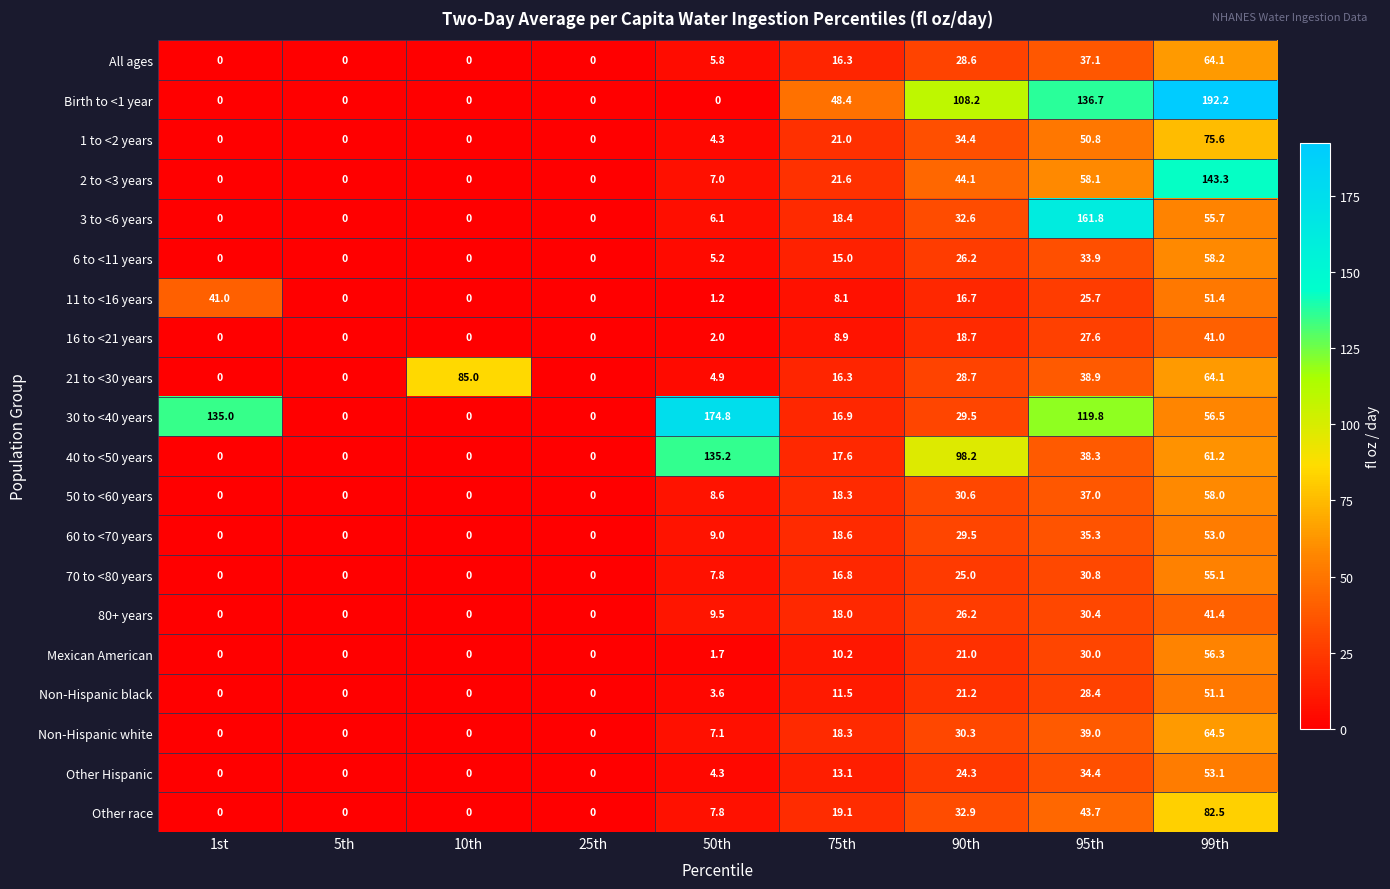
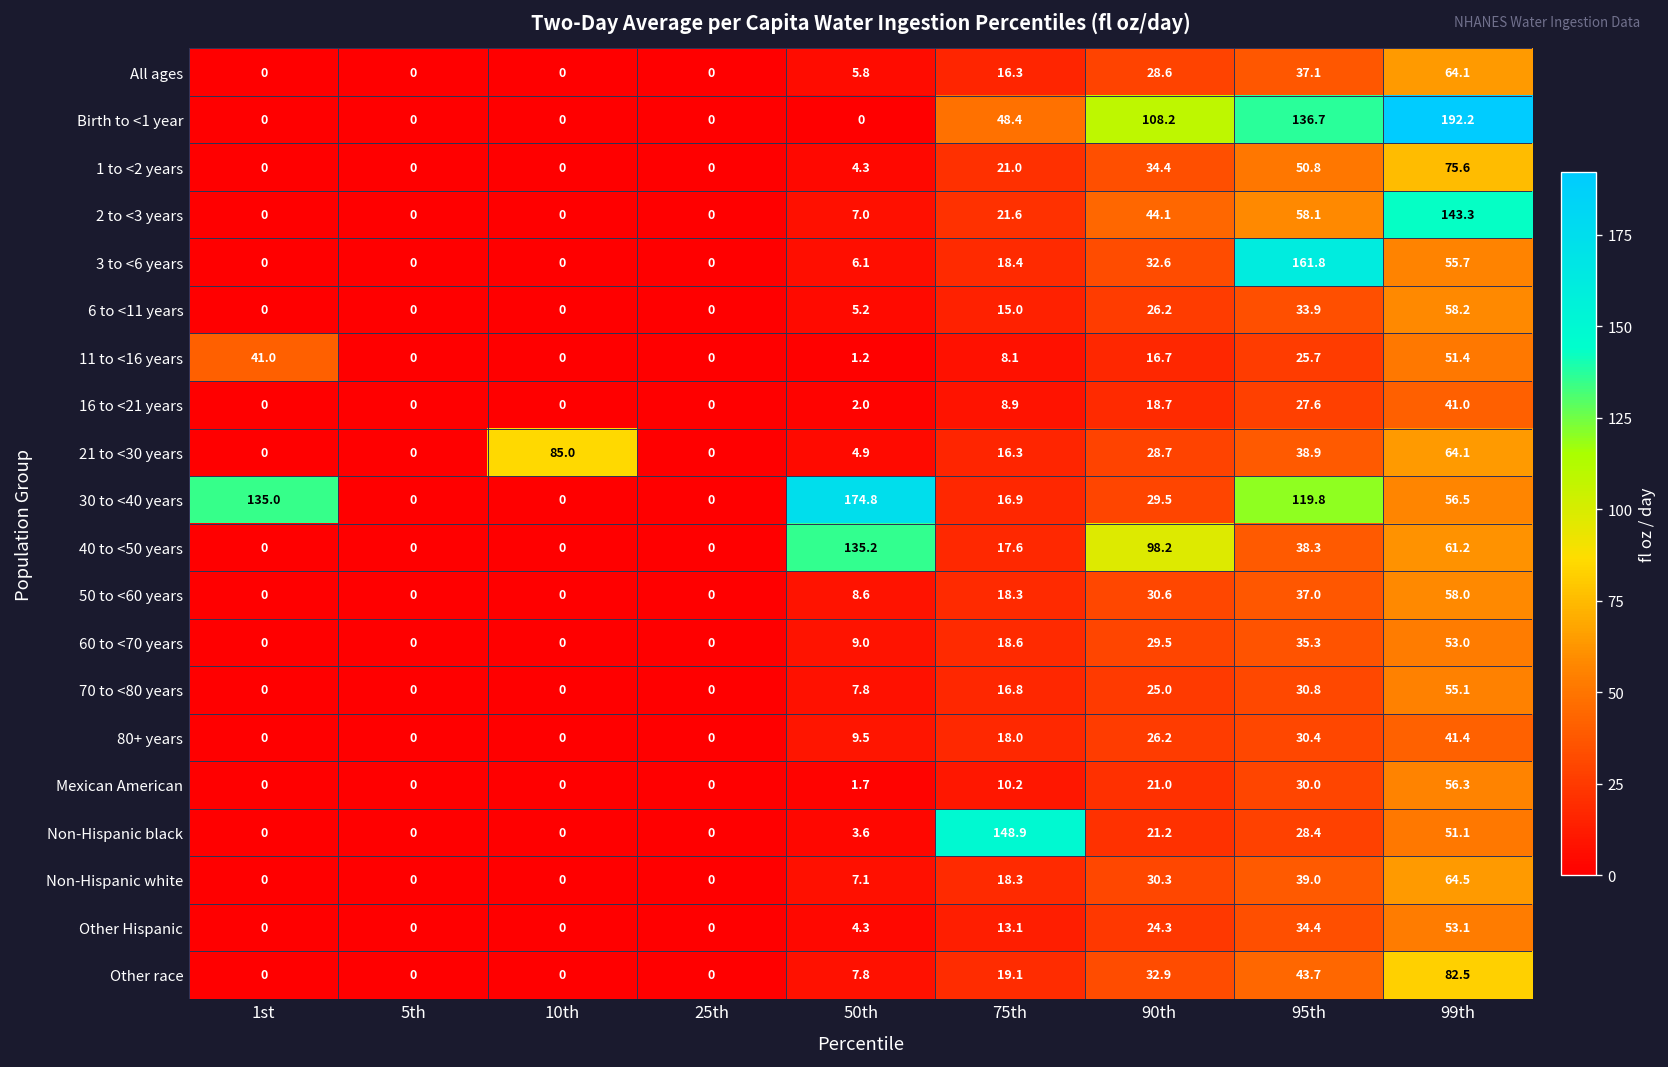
  {
    "All ages": {
      "1st": 0,
      "5th": 0,
      "10th": 0,
      "25th": 0,
      "50th": 5.8,
      "75th": 16.3,
      "90th": 28.6,
      "95th": 37.1,
      "99th": 64.1
    },
    "Birth to <1 year": {
      "1st": 0,
      "5th": 0,
      "10th": 0,
      "25th": 0,
      "50th": 0,
      "75th": 48.4,
      "90th": 108.2,
      "95th": 136.7,
      "99th": 192.2
    },
    "1 to <2 years": {
      "1st": 0,
      "5th": 0,
      "10th": 0,
      "25th": 0,
      "50th": 4.3,
      "75th": 21.0,
      "90th": 34.4,
      "95th": 50.8,
      "99th": 75.6
    },
    "2 to <3 years": {
      "1st": 0,
      "5th": 0,
      "10th": 0,
      "25th": 0,
      "50th": 7.0,
      "75th": 21.6,
      "90th": 44.1,
      "95th": 58.1,
      "99th": 143.3
    },
    "3 to <6 years": {
      "1st": 0,
      "5th": 0,
      "10th": 0,
      "25th": 0,
      "50th": 6.1,
      "75th": 18.4,
      "90th": 32.6,
      "95th": 161.8,
      "99th": 55.7
    },
    "6 to <11 years": {
      "1st": 0,
      "5th": 0,
      "10th": 0,
      "25th": 0,
      "50th": 5.2,
      "75th": 15.0,
      "90th": 26.2,
      "95th": 33.9,
      "99th": 58.2
    },
    "11 to <16 years": {
      "1st": 41.0,
      "5th": 0,
      "10th": 0,
      "25th": 0,
      "50th": 1.2,
      "75th": 8.1,
      "90th": 16.7,
      "95th": 25.7,
      "99th": 51.4
    },
    "16 to <21 years": {
      "1st": 0,
      "5th": 0,
      "10th": 0,
      "25th": 0,
      "50th": 2.0,
      "75th": 8.9,
      "90th": 18.7,
      "95th": 27.6,
      "99th": 41.0
    },
    "21 to <30 years": {
      "1st": 0,
      "5th": 0,
      "10th": 85.0,
      "25th": 0,
      "50th": 4.9,
      "75th": 16.3,
      "90th": 28.7,
      "95th": 38.9,
      "99th": 64.1
    },
    "30 to <40 years": {
      "1st": 135.0,
      "5th": 0,
      "10th": 0,
      "25th": 0,
      "50th": 174.8,
      "75th": 16.9,
      "90th": 29.5,
      "95th": 119.8,
      "99th": 56.5
    },
    "40 to <50 years": {
      "1st": 0,
      "5th": 0,
      "10th": 0,
      "25th": 0,
      "50th": 135.2,
      "75th": 17.6,
      "90th": 98.2,
      "95th": 38.3,
      "99th": 61.2
    },
    "50 to <60 years": {
      "1st": 0,
      "5th": 0,
      "10th": 0,
      "25th": 0,
      "50th": 8.6,
      "75th": 18.3,
      "90th": 30.6,
      "95th": 37.0,
      "99th": 58.0
    },
    "60 to <70 years": {
      "1st": 0,
      "5th": 0,
      "10th": 0,
      "25th": 0,
      "50th": 9.0,
      "75th": 18.6,
      "90th": 29.5,
      "95th": 35.3,
      "99th": 53.0
    },
    "70 to <80 years": {
      "1st": 0,
      "5th": 0,
      "10th": 0,
      "25th": 0,
      "50th": 7.8,
      "75th": 16.8,
      "90th": 25.0,
      "95th": 30.8,
      "99th": 55.1
    },
    "80+ years": {
      "1st": 0,
      "5th": 0,
      "10th": 0,
      "25th": 0,
      "50th": 9.5,
      "75th": 18.0,
      "90th": 26.2,
      "95th": 30.4,
      "99th": 41.4
    },
    "Mexican American": {
      "1st": 0,
      "5th": 0,
      "10th": 0,
      "25th": 0,
      "50th": 1.7,
      "75th": 10.2,
      "90th": 21.0,
      "95th": 30.0,
      "99th": 56.3
    },
    "Non-Hispanic black": {
      "1st": 0,
      "5th": 0,
      "10th": 0,
      "25th": 0,
      "50th": 3.6,
-     "75th": 11.5,
+     "75th": 148.9,
      "90th": 21.2,
      "95th": 28.4,
      "99th": 51.1
    },
    "Non-Hispanic white": {
      "1st": 0,
      "5th": 0,
      "10th": 0,
      "25th": 0,
      "50th": 7.1,
      "75th": 18.3,
      "90th": 30.3,
      "95th": 39.0,
      "99th": 64.5
    },
    "Other Hispanic": {
      "1st": 0,
      "5th": 0,
      "10th": 0,
      "25th": 0,
      "50th": 4.3,
      "75th": 13.1,
      "90th": 24.3,
      "95th": 34.4,
      "99th": 53.1
    },
    "Other race": {
      "1st": 0,
      "5th": 0,
      "10th": 0,
      "25th": 0,
      "50th": 7.8,
      "75th": 19.1,
      "90th": 32.9,
      "95th": 43.7,
      "99th": 82.5
    }
  }
